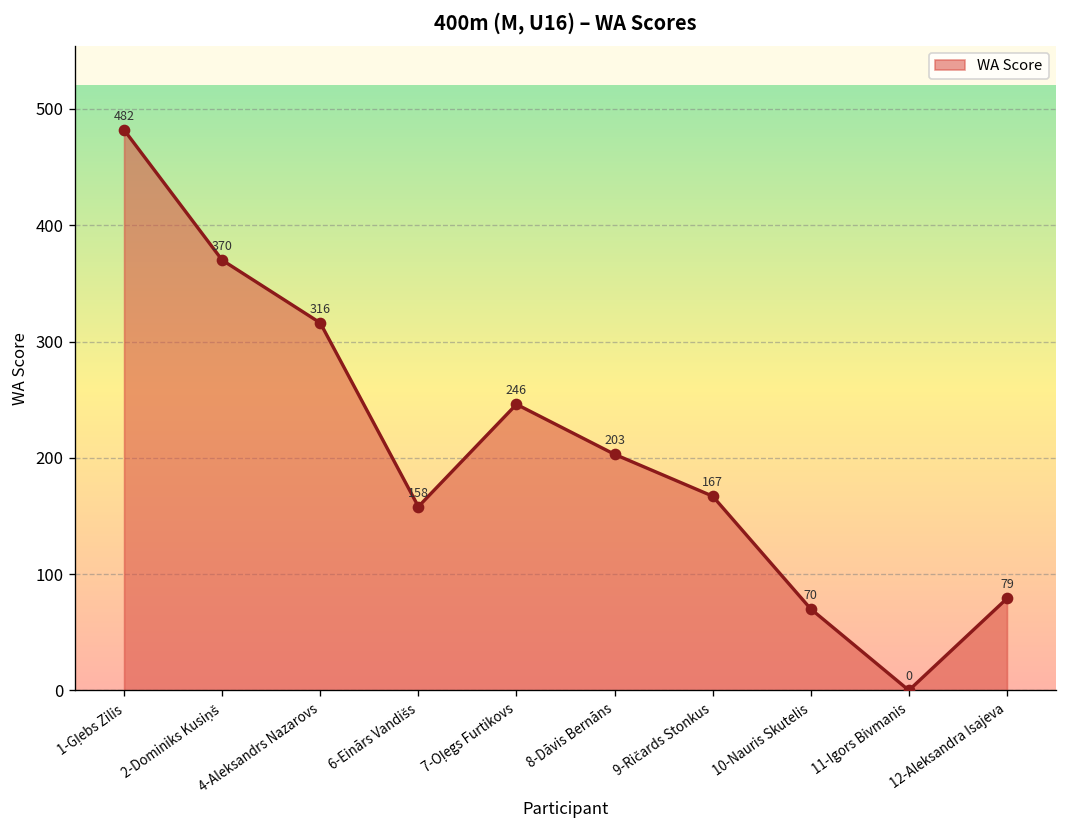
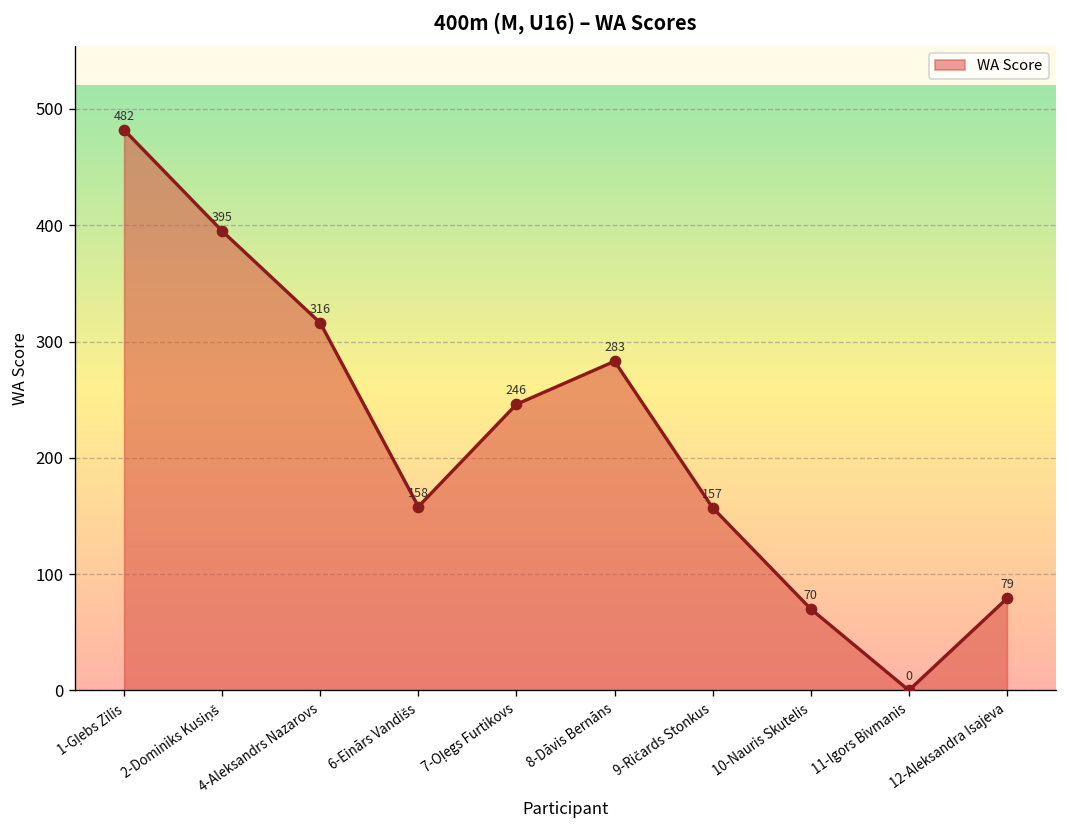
  {
    "1-Gļebs Zilis": 482,
-   "2-Dominiks Kusiņš": 370,
+   "2-Dominiks Kusiņš": 395,
    "4-Aleksandrs Nazarovs": 316,
    "6-Einārs Vandišs": 158,
    "7-Oļegs Furtikovs": 246,
-   "8-Dāvis Bernāns": 203,
-   "9-Ričards Stonkus": 167,
+   "8-Dāvis Bernāns": 283,
+   "9-Ričards Stonkus": 157,
    "10-Nauris Skutelis": 70,
    "11-Igors Bivmanis": 0,
    "12-Aleksandra Isajeva": 79
  }
